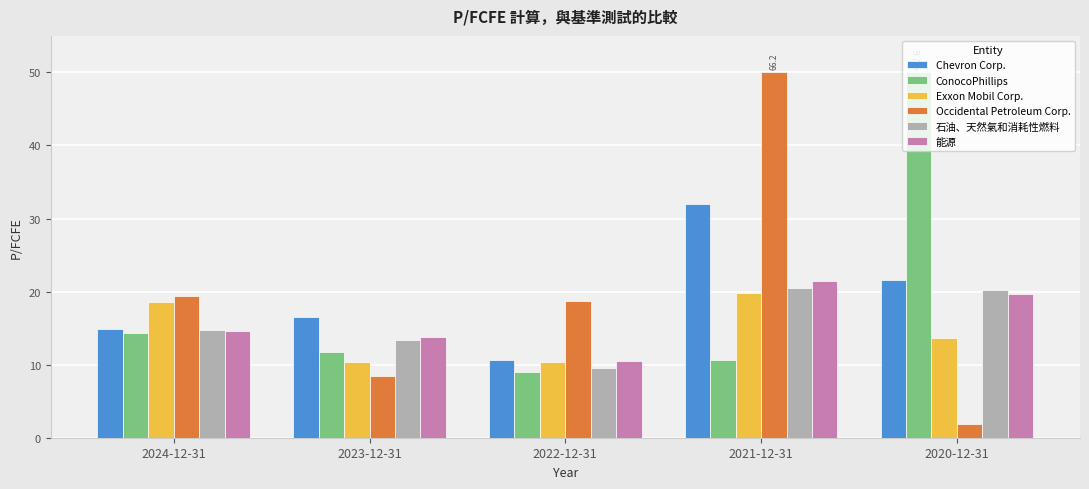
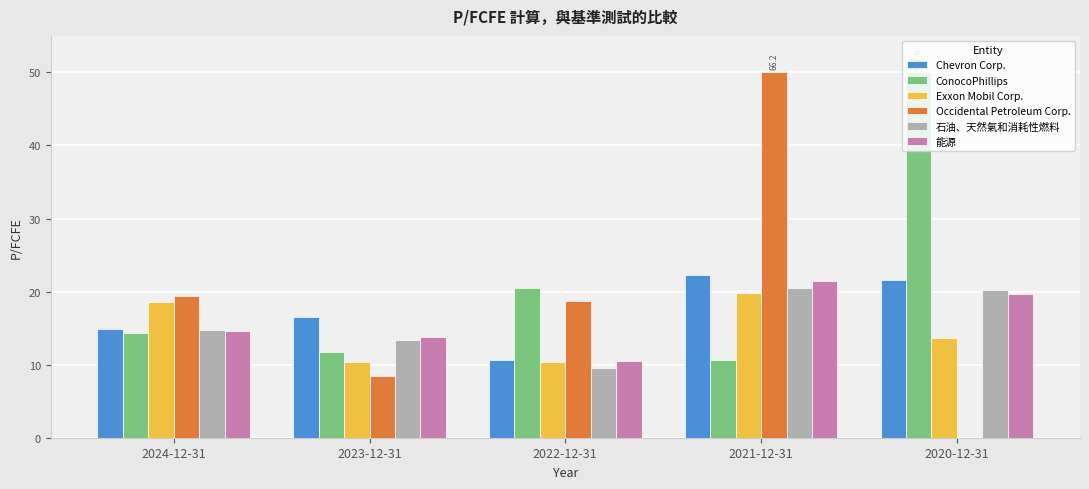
  {
    "Chevron Corp.": {
      "2024-12-31": 15,
      "2023-12-31": 16,
      "2022-12-31": 11,
-     "2021-12-31": 32,
+     "2021-12-31": 22,
      "2020-12-31": 22
    },
    "ConocoPhillips": {
      "2024-12-31": 14,
      "2023-12-31": 12,
-     "2022-12-31": 9,
+     "2022-12-31": 20,
      "2021-12-31": 11
    },
    "Exxon Mobil Corp.": {
      "2024-12-31": 19,
      "2023-12-31": 10,
      "2022-12-31": 10,
      "2021-12-31": 20,
      "2020-12-31": 14
    },
    "Occidental Petroleum Corp.": {
      "2024-12-31": 19,
      "2023-12-31": 8,
      "2022-12-31": 19,
-     "2020-12-31": 2
+     "2020-12-31": 0
    }
  }
